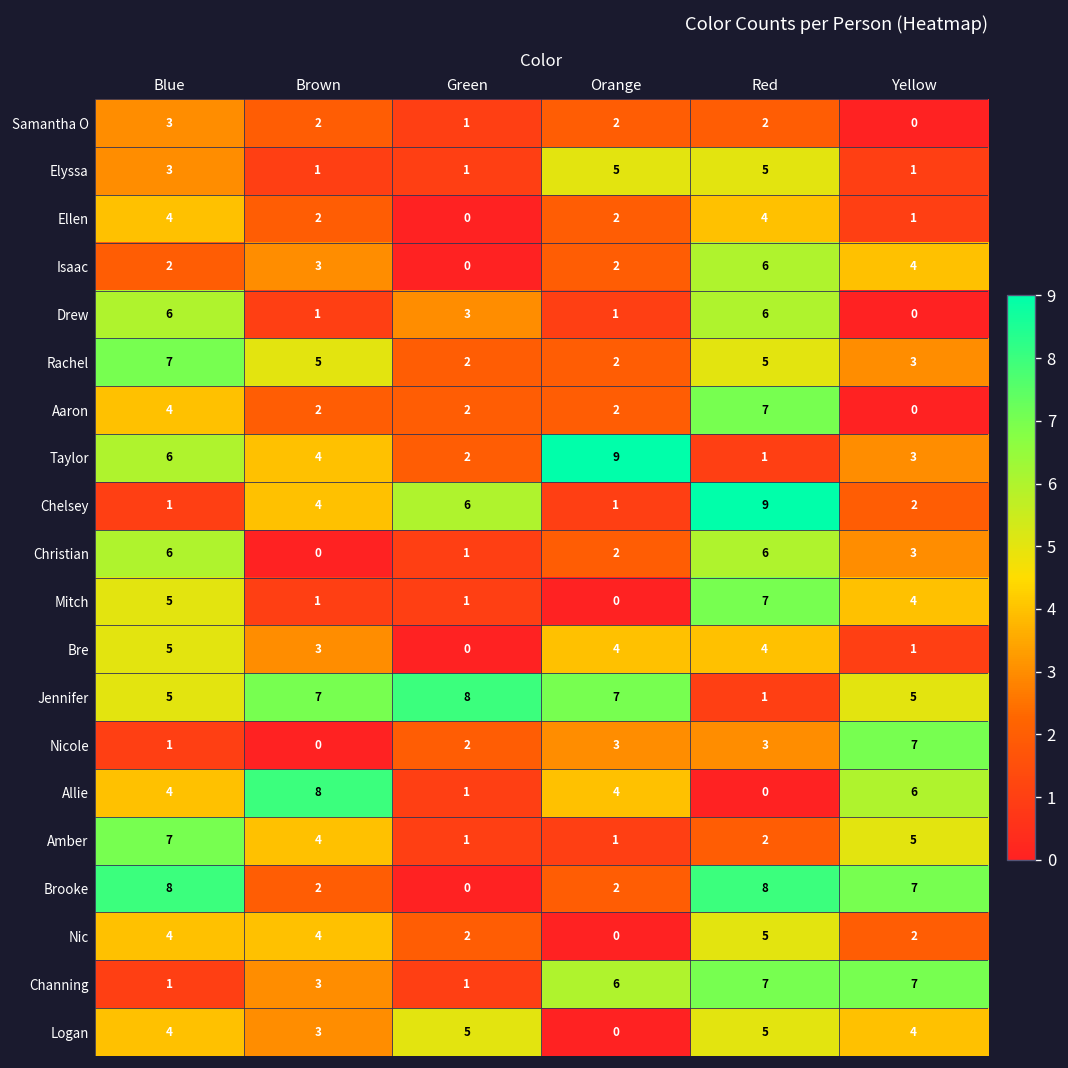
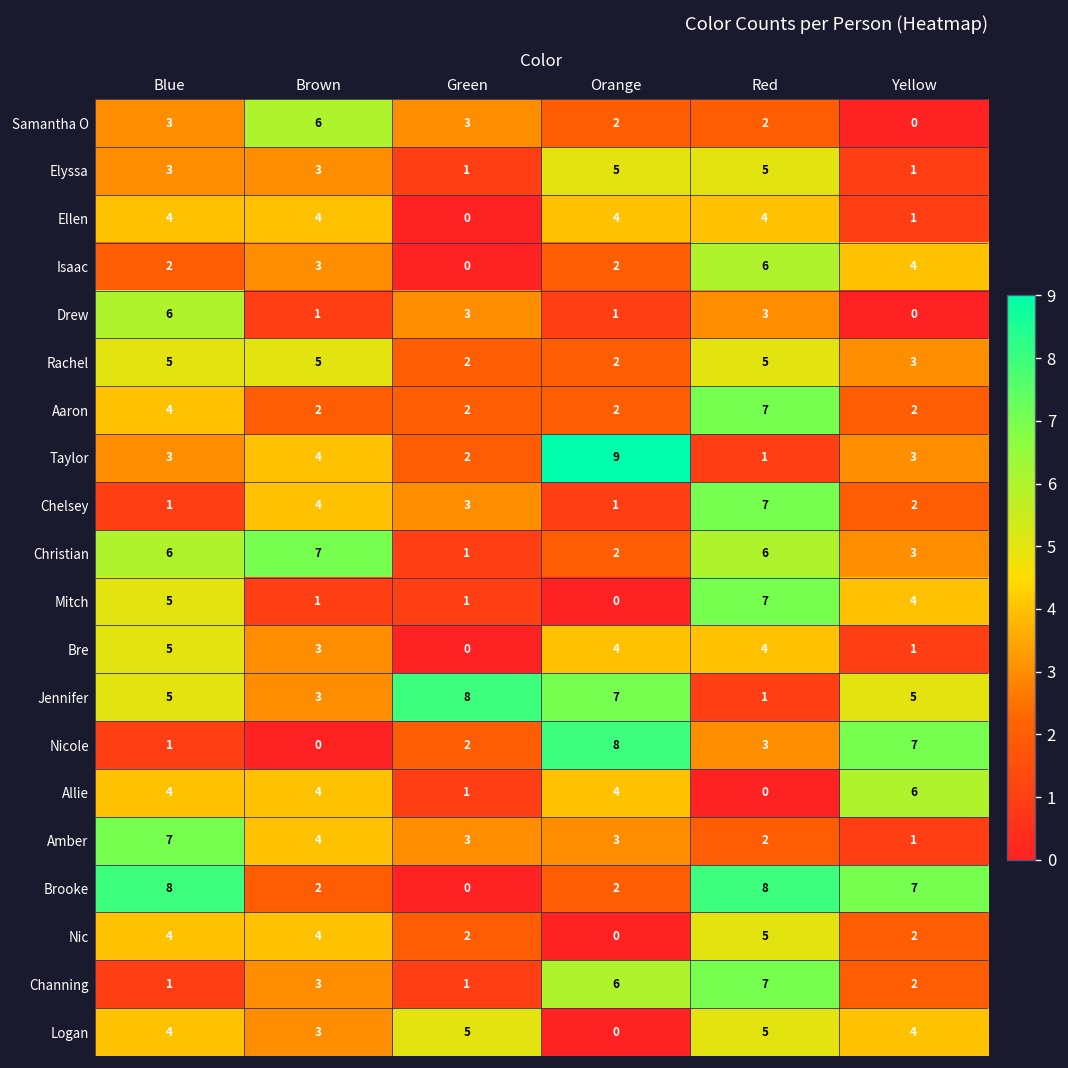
  {
    "Samantha O": {
      "Blue": 3,
-     "Brown": 2,
-     "Green": 1,
+     "Brown": 6,
+     "Green": 3,
      "Orange": 2,
      "Red": 2,
      "Yellow": 0
    },
    "Elyssa": {
      "Blue": 3,
-     "Brown": 1,
+     "Brown": 3,
      "Green": 1,
      "Orange": 5,
      "Red": 5,
      "Yellow": 1
    },
    "Ellen": {
      "Blue": 4,
-     "Brown": 2,
+     "Brown": 4,
      "Green": 0,
-     "Orange": 2,
+     "Orange": 4,
      "Red": 4,
      "Yellow": 1
    },
    "Isaac": {
      "Blue": 2,
      "Brown": 3,
      "Green": 0,
      "Orange": 2,
      "Red": 6,
      "Yellow": 4
    },
    "Drew": {
      "Blue": 6,
      "Brown": 1,
      "Green": 3,
      "Orange": 1,
-     "Red": 6,
+     "Red": 3,
      "Yellow": 0
    },
    "Rachel": {
-     "Blue": 7,
+     "Blue": 5,
      "Brown": 5,
      "Green": 2,
      "Orange": 2,
      "Red": 5,
      "Yellow": 3
    },
    "Aaron": {
      "Blue": 4,
      "Brown": 2,
      "Green": 2,
      "Orange": 2,
      "Red": 7,
-     "Yellow": 0
+     "Yellow": 2
    },
    "Taylor": {
-     "Blue": 6,
+     "Blue": 3,
      "Brown": 4,
      "Green": 2,
      "Orange": 9,
      "Red": 1,
      "Yellow": 3
    },
    "Chelsey": {
      "Blue": 1,
      "Brown": 4,
-     "Green": 6,
+     "Green": 3,
      "Orange": 1,
-     "Red": 9,
+     "Red": 7,
      "Yellow": 2
    },
    "Christian": {
      "Blue": 6,
-     "Brown": 0,
+     "Brown": 7,
      "Green": 1,
      "Orange": 2,
      "Red": 6,
      "Yellow": 3
    },
    "Mitch": {
      "Blue": 5,
      "Brown": 1,
      "Green": 1,
      "Orange": 0,
      "Red": 7,
      "Yellow": 4
    },
    "Bre": {
      "Blue": 5,
      "Brown": 3,
      "Green": 0,
      "Orange": 4,
      "Red": 4,
      "Yellow": 1
    },
    "Jennifer": {
      "Blue": 5,
-     "Brown": 7,
+     "Brown": 3,
      "Green": 8,
      "Orange": 7,
      "Red": 1,
      "Yellow": 5
    },
    "Nicole": {
      "Blue": 1,
      "Brown": 0,
      "Green": 2,
-     "Orange": 3,
+     "Orange": 8,
      "Red": 3,
      "Yellow": 7
    },
    "Allie": {
      "Blue": 4,
-     "Brown": 8,
+     "Brown": 4,
      "Green": 1,
      "Orange": 4,
      "Red": 0,
      "Yellow": 6
    },
    "Amber": {
      "Blue": 7,
      "Brown": 4,
-     "Green": 1,
-     "Orange": 1,
+     "Green": 3,
+     "Orange": 3,
      "Red": 2,
-     "Yellow": 5
+     "Yellow": 1
    },
    "Brooke": {
      "Blue": 8,
      "Brown": 2,
      "Green": 0,
      "Orange": 2,
      "Red": 8,
      "Yellow": 7
    },
    "Nic": {
      "Blue": 4,
      "Brown": 4,
      "Green": 2,
      "Orange": 0,
      "Red": 5,
      "Yellow": 2
    },
    "Channing": {
      "Blue": 1,
      "Brown": 3,
      "Green": 1,
      "Orange": 6,
      "Red": 7,
-     "Yellow": 7
+     "Yellow": 2
    },
    "Logan": {
      "Blue": 4,
      "Brown": 3,
      "Green": 5,
      "Orange": 0,
      "Red": 5,
      "Yellow": 4
    }
  }
